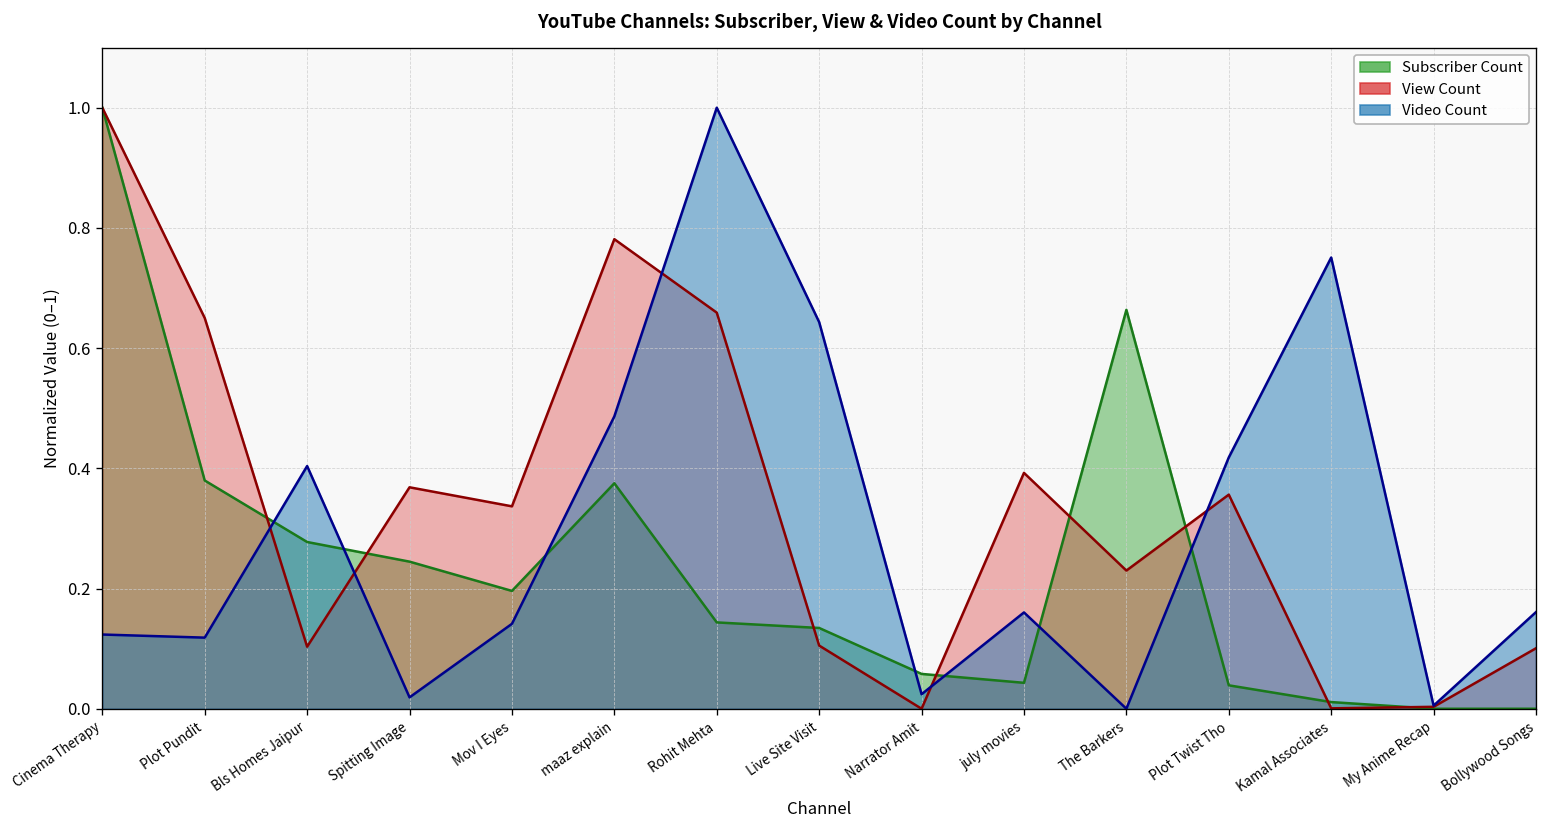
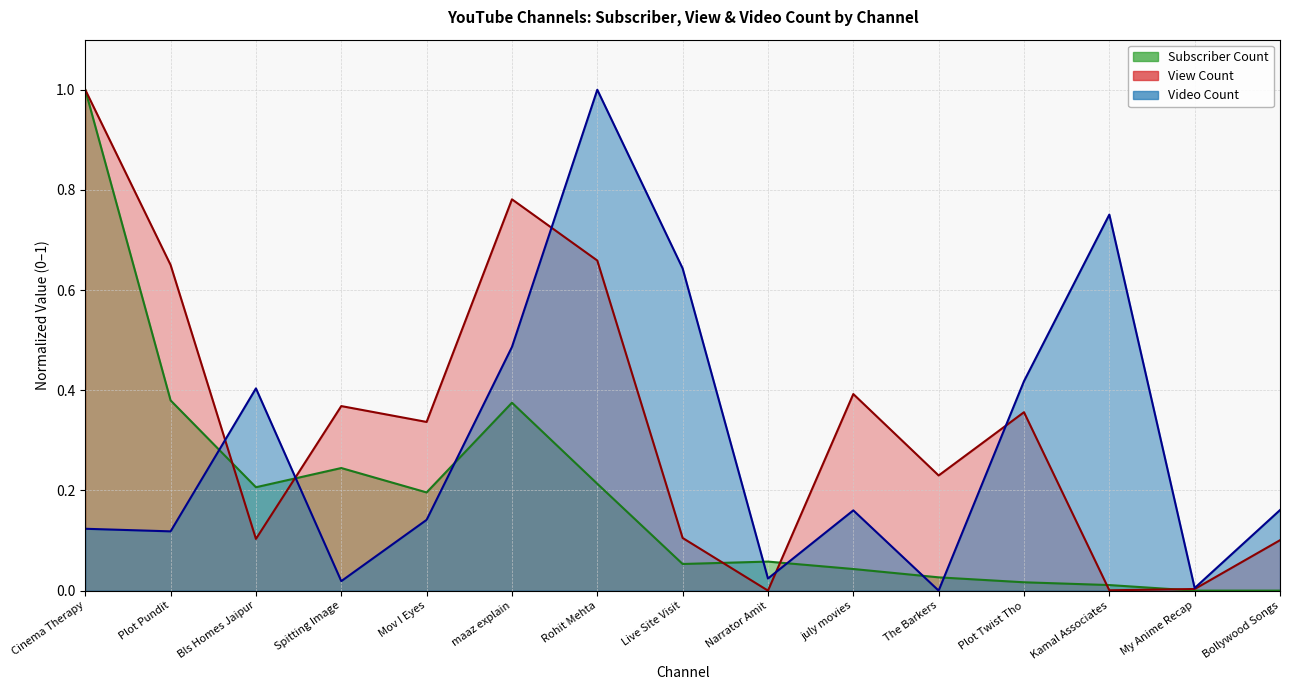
  {
    "Subscriber Count": {
      "Plot Pundit": 0.38,
-     "Bls Homes Jaipur": 0.28,
+     "Bls Homes Jaipur": 0.21,
      "Spitting Image": 0.24,
      "Mov I Eyes": 0.20,
      "maaz explain": 0.38,
-     "Rohit Mehta": 0.14,
-     "Live Site Visit": 0.13,
+     "Rohit Mehta": 0.21,
+     "Live Site Visit": 0.05,
      "Narrator Amit": 0.06,
      "july movies": 0.04,
-     "The Barkers": 0.66,
-     "Plot Twist Tho": 0.04,
+     "The Barkers": 0.03,
+     "Plot Twist Tho": 0.02,
      "Kamal Associates": 0.01,
      "Bollywood Songs": 0.00
    },
    "View Count": {
      "Plot Pundit": 0.65,
      "Bls Homes Jaipur": 0.10,
      "Spitting Image": 0.37,
      "Mov I Eyes": 0.34,
      "maaz explain": 0.78,
      "Rohit Mehta": 0.66,
      "Live Site Visit": 0.11,
      "Narrator Amit": 0.00,
      "july movies": 0.39,
      "The Barkers": 0.23,
      "Plot Twist Tho": 0.36,
      "Kamal Associates": 0.00,
      "Bollywood Songs": 0.10
    },
    "Video Count": {
      "Cinema Therapy": 0.12,
      "Plot Pundit": 0.12,
      "Bls Homes Jaipur": 0.40,
      "Spitting Image": 0.02,
      "Mov I Eyes": 0.14,
      "maaz explain": 0.49,
      "Rohit Mehta": 1.00,
      "Live Site Visit": 0.64,
      "Narrator Amit": 0.02,
      "july movies": 0.16,
      "The Barkers": 0.00,
      "Plot Twist Tho": 0.42,
      "Kamal Associates": 0.75,
      "Bollywood Songs": 0.16
    }
  }
